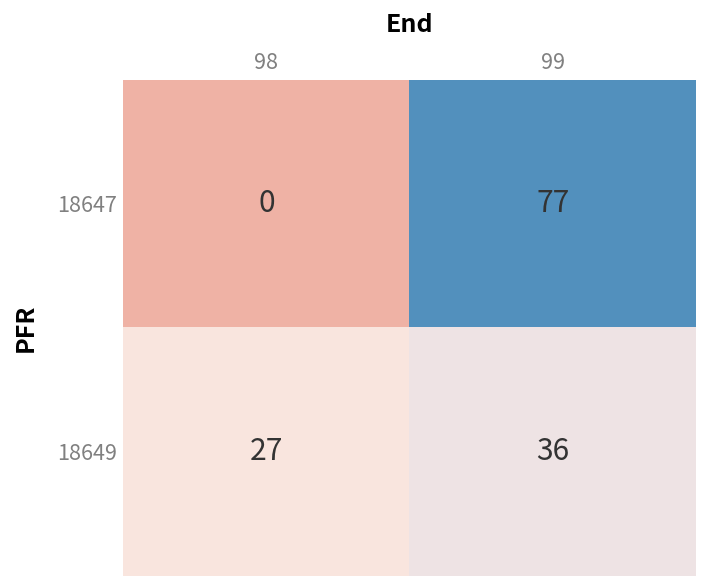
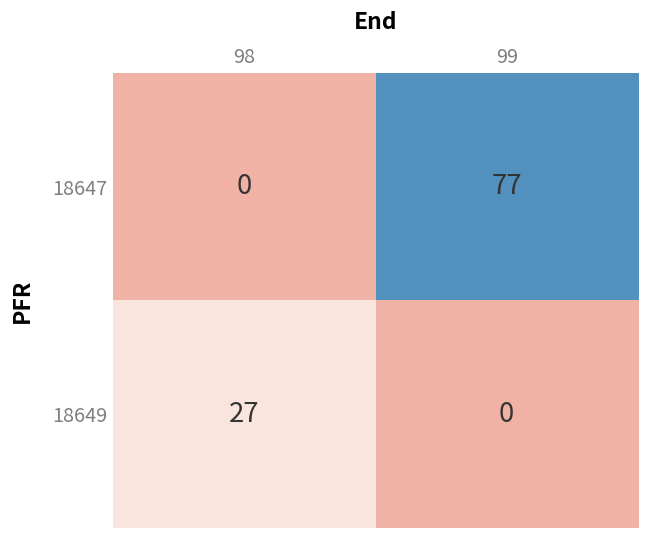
  {
    "18647": {
      "98": 0,
      "99": 77
    },
    "18649": {
      "98": 27,
-     "99": 36
+     "99": 0
    }
  }
